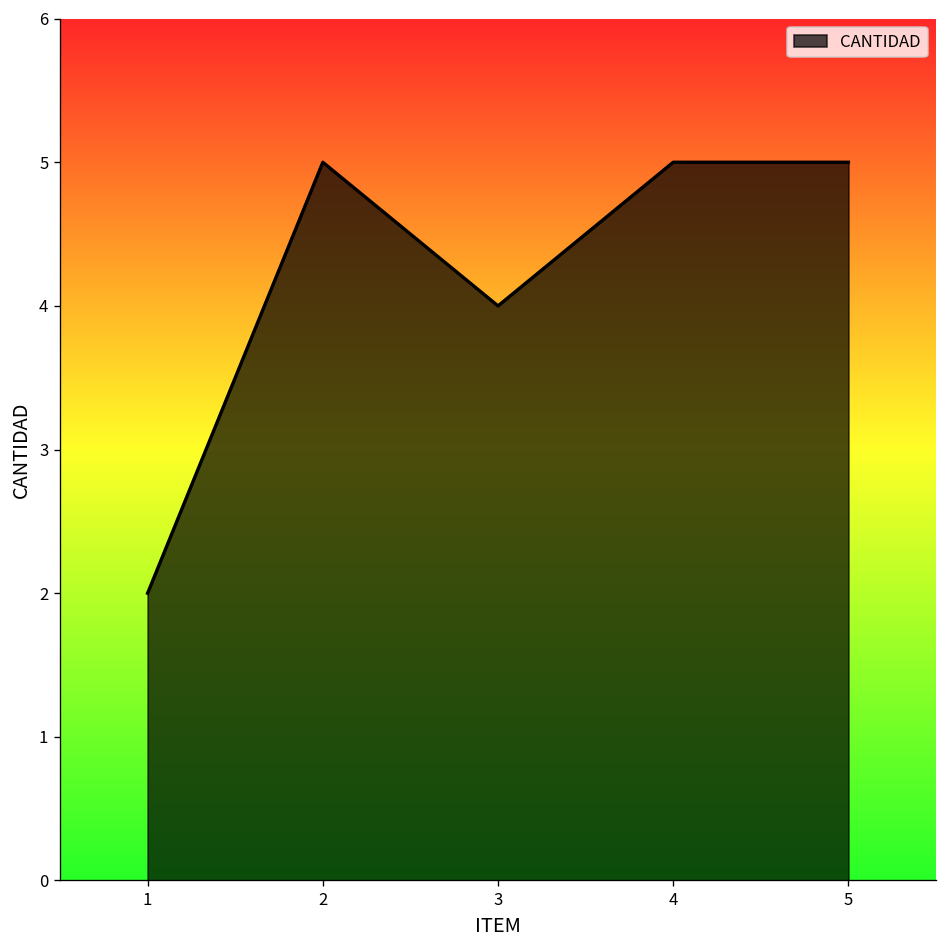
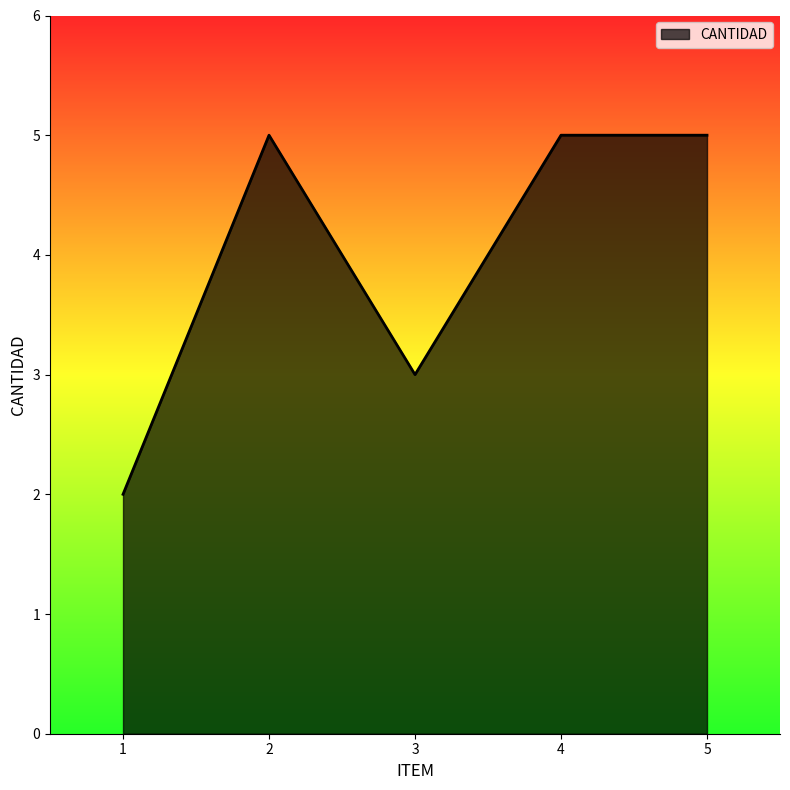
  {
    "1": 2,
    "2": 5,
-   "3": 4,
+   "3": 3,
    "4": 5,
    "5": 5
  }
